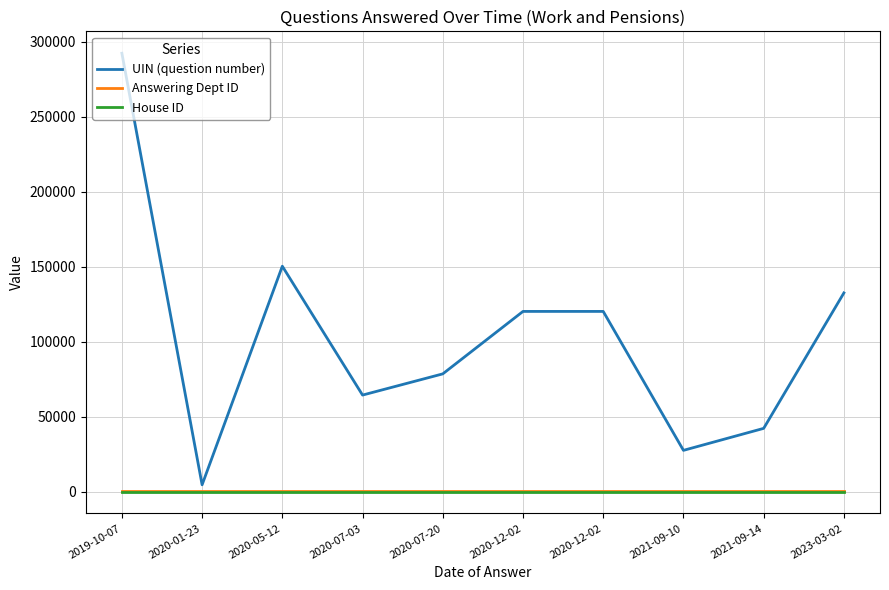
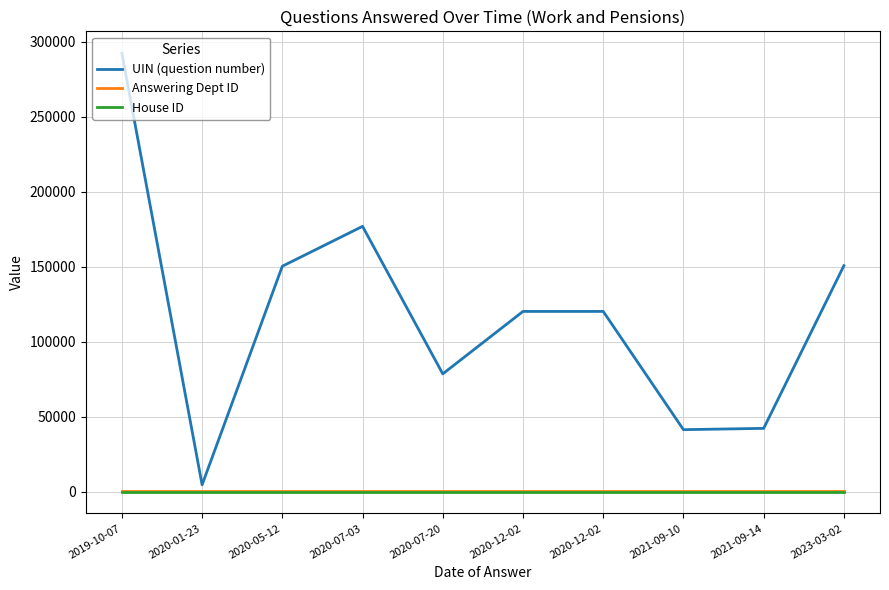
  {
    "UIN (question number)": {
      "2020-01-23": 4000,
      "2020-05-12": 150000,
-     "2020-07-03": 64000,
+     "2020-07-03": 177000,
      "2020-07-20": 78000,
-     "2021-09-10": 27000,
+     "2021-09-10": 41000,
      "2021-09-14": 42000,
-     "2023-03-02": 132000
+     "2023-03-02": 151000
    },
    "House ID": {
      "2019-10-07": 0,
      "2020-01-23": 0,
      "2020-05-12": 0,
      "2020-07-03": 0,
      "2020-07-20": 0,
      "2021-09-10": 0,
      "2021-09-14": 0,
      "2023-03-02": 0
    }
  }
